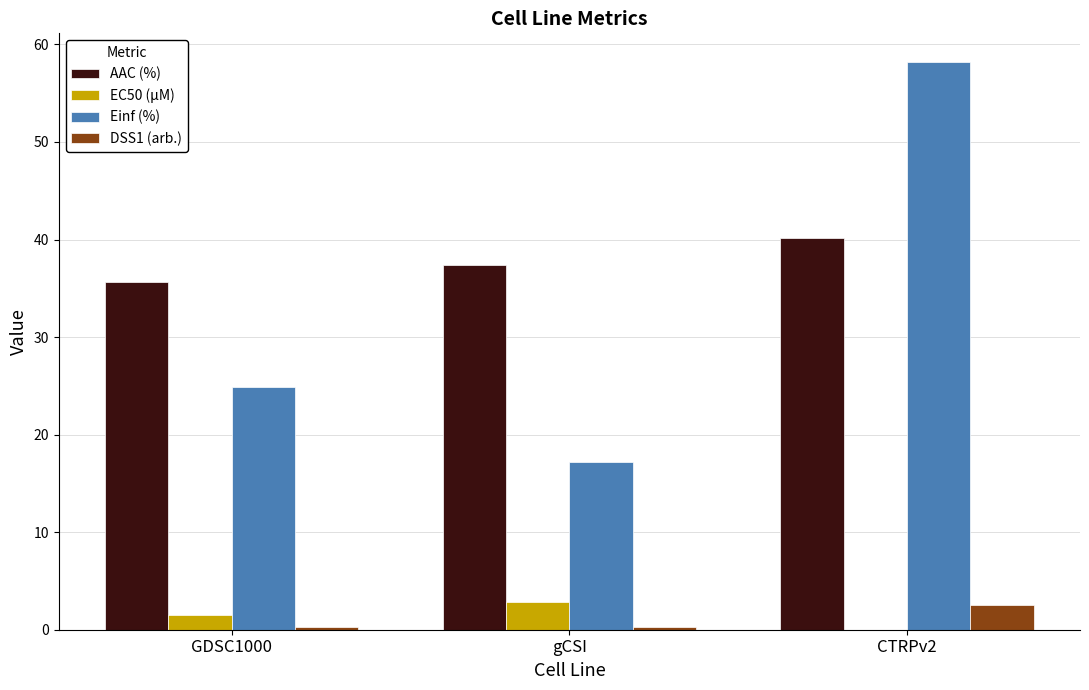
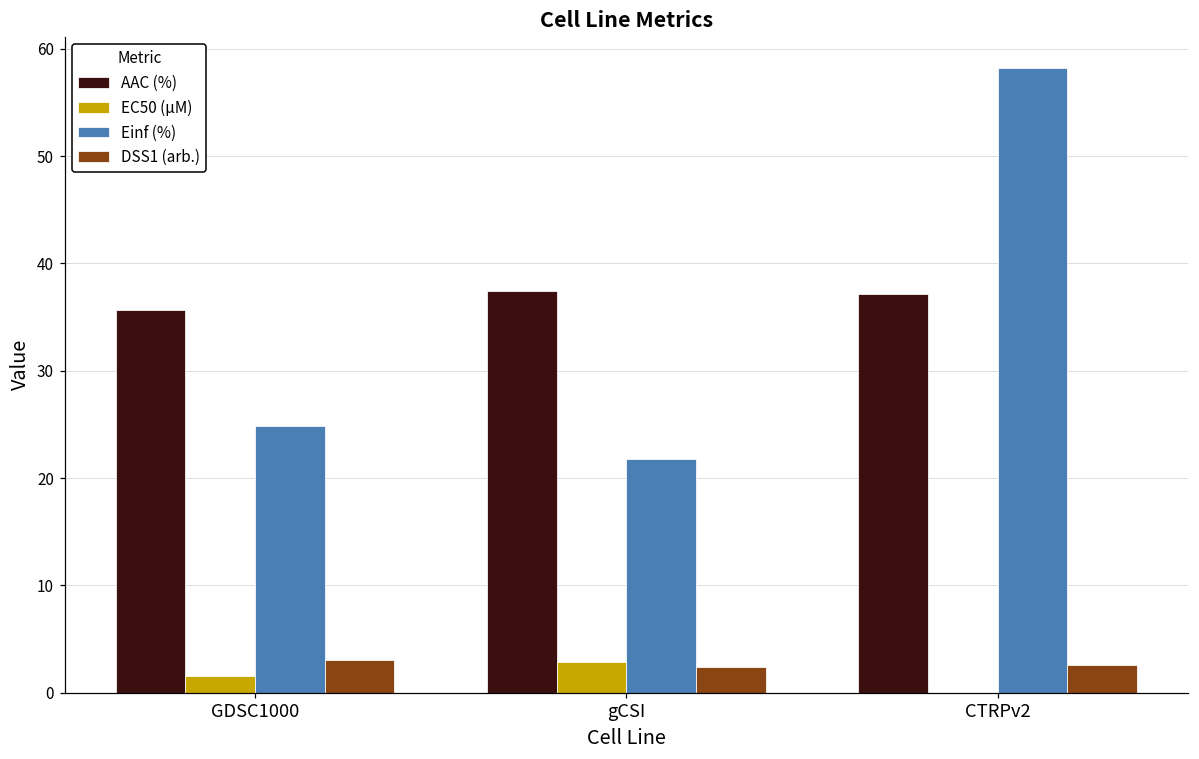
  {
    "AAC (%)": {
      "GDSC1000": 36,
      "gCSI": 37,
-     "CTRPv2": 40
+     "CTRPv2": 37
    },
    "EC50 (µM)": {
      "GDSC1000": 2,
      "gCSI": 3
    },
    "Einf (%)": {
      "GDSC1000": 25,
-     "gCSI": 17,
+     "gCSI": 22,
      "CTRPv2": 58
    },
    "DSS1 (arb.)": {
-     "GDSC1000": 0,
-     "gCSI": 0,
+     "GDSC1000": 3,
+     "gCSI": 2,
      "CTRPv2": 3
    }
  }
